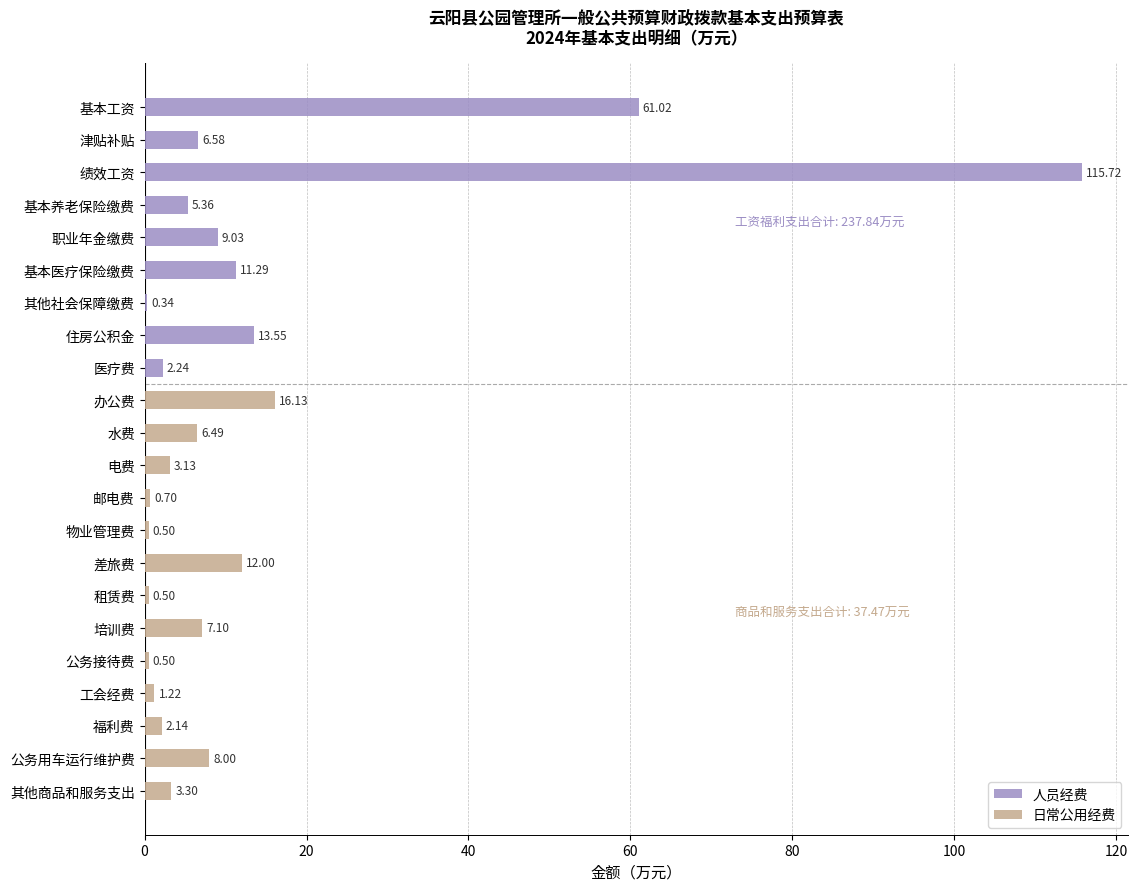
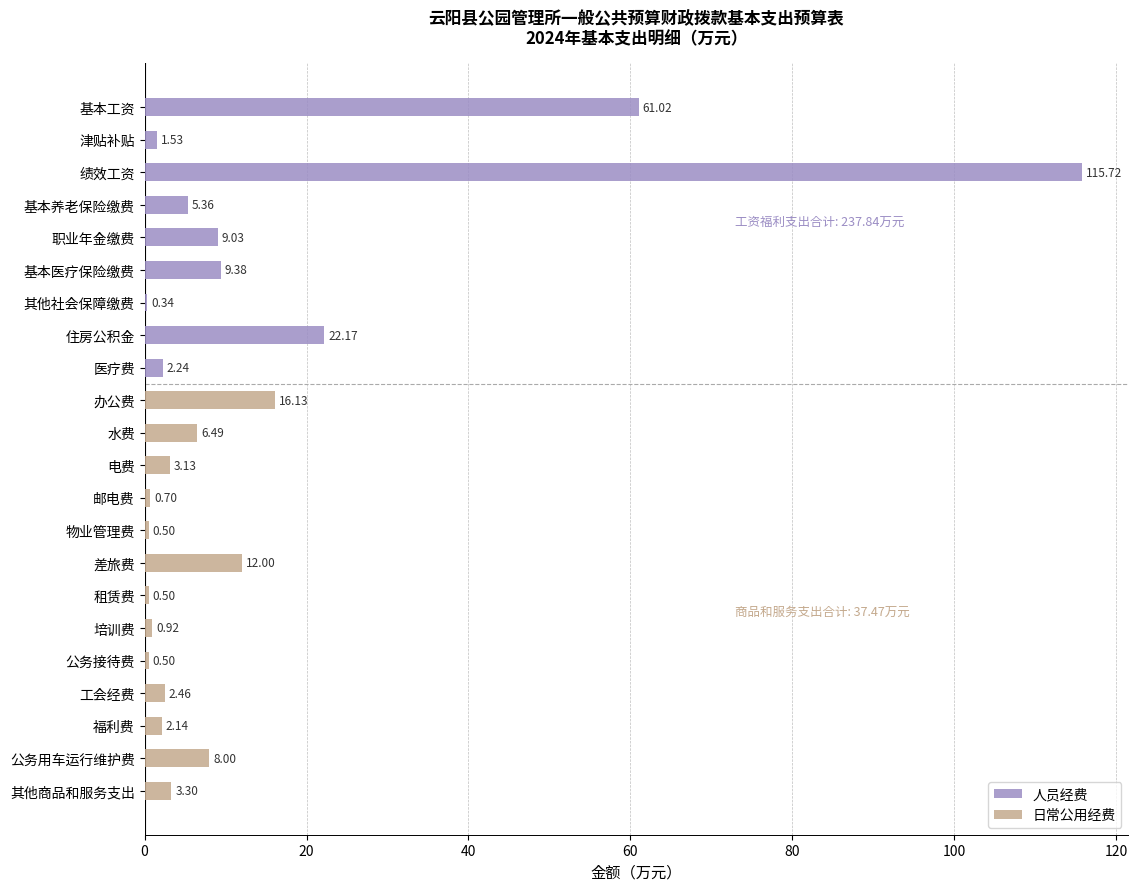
  {
    "人员经费": {
      "基本工资": 61.02,
-     "津贴补贴": 6.58,
+     "津贴补贴": 1.53,
      "绩效工资": 115.72,
      "基本养老保险缴费": 5.36,
      "职业年金缴费": 9.03,
-     "基本医疗保险缴费": 11.29,
+     "基本医疗保险缴费": 9.38,
      "其他社会保障缴费": 0.34,
-     "住房公积金": 13.55,
+     "住房公积金": 22.17,
      "医疗费": 2.24
    },
    "日常公用经费": {
      "办公费": 16.13,
      "水费": 6.49,
      "电费": 3.13,
      "邮电费": 0.70,
      "物业管理费": 0.50,
      "差旅费": 12.00,
      "租赁费": 0.50,
-     "培训费": 7.10,
+     "培训费": 0.92,
      "公务接待费": 0.50,
-     "工会经费": 1.22,
+     "工会经费": 2.46,
      "福利费": 2.14,
      "公务用车运行维护费": 8.00,
      "其他商品和服务支出": 3.30
    }
  }
